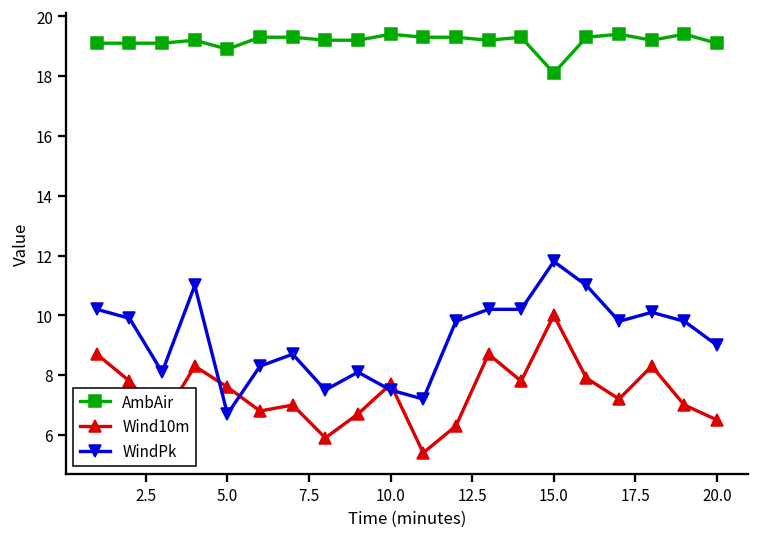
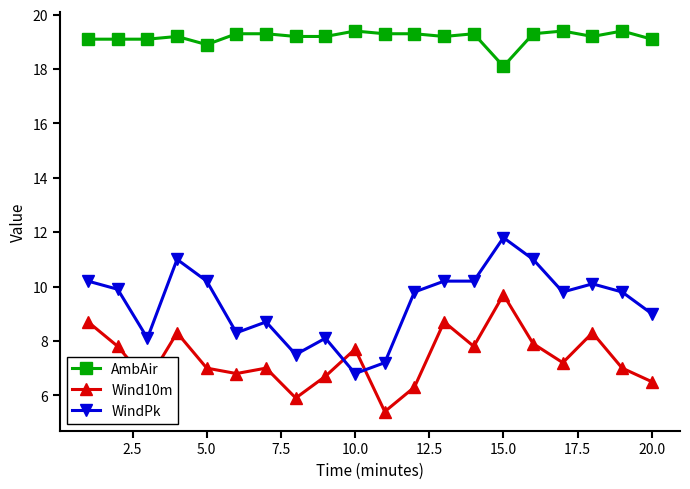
  {
    "AmbAir": {
      "5.0": 18.9,
      "10.0": 19.4,
      "15.0": 18.1,
      "20.0": 19.1
    },
    "Wind10m": {
-     "5.0": 7.6,
+     "5.0": 7.0,
      "10.0": 7.7,
-     "15.0": 10.0,
+     "15.0": 9.7,
      "20.0": 6.5
    },
    "WindPk": {
-     "5.0": 6.7,
-     "10.0": 7.5,
+     "5.0": 10.2,
+     "10.0": 6.8,
      "15.0": 11.8,
      "20.0": 9.0
    }
  }
